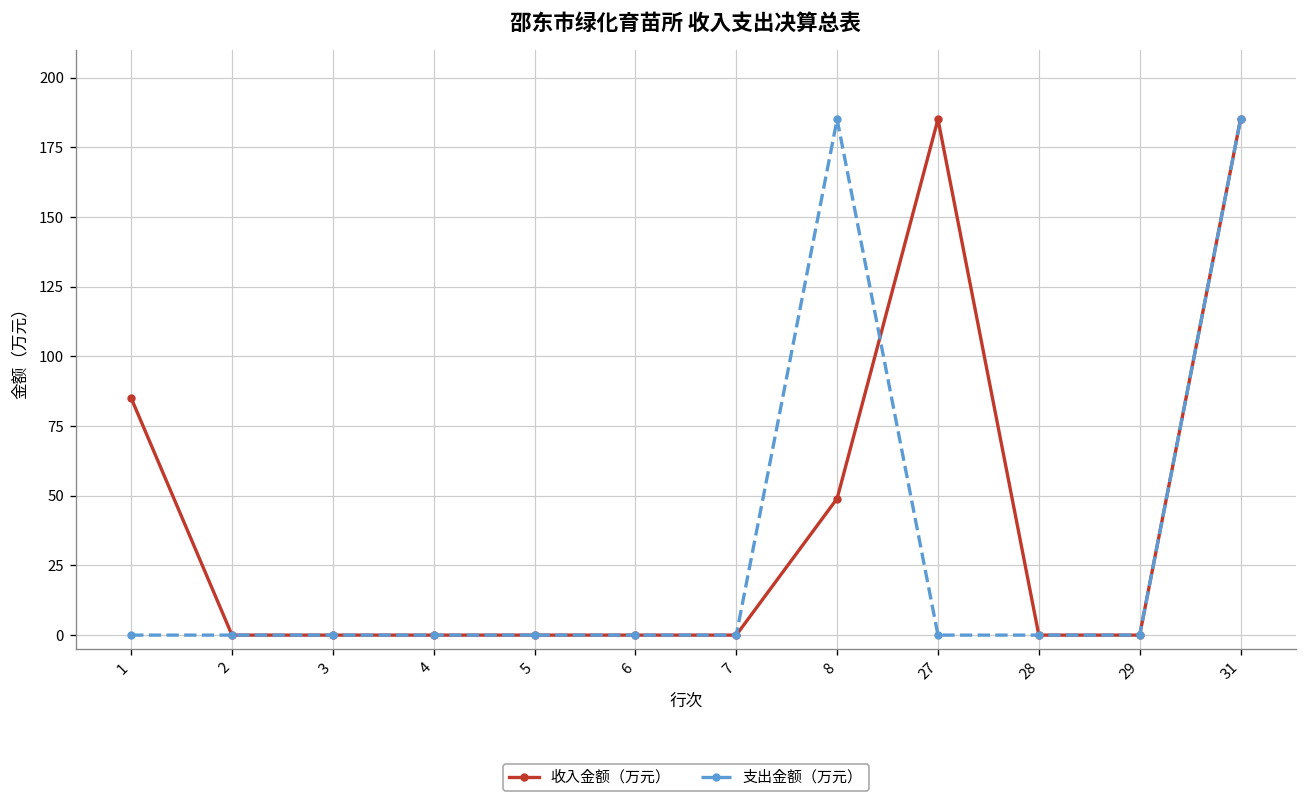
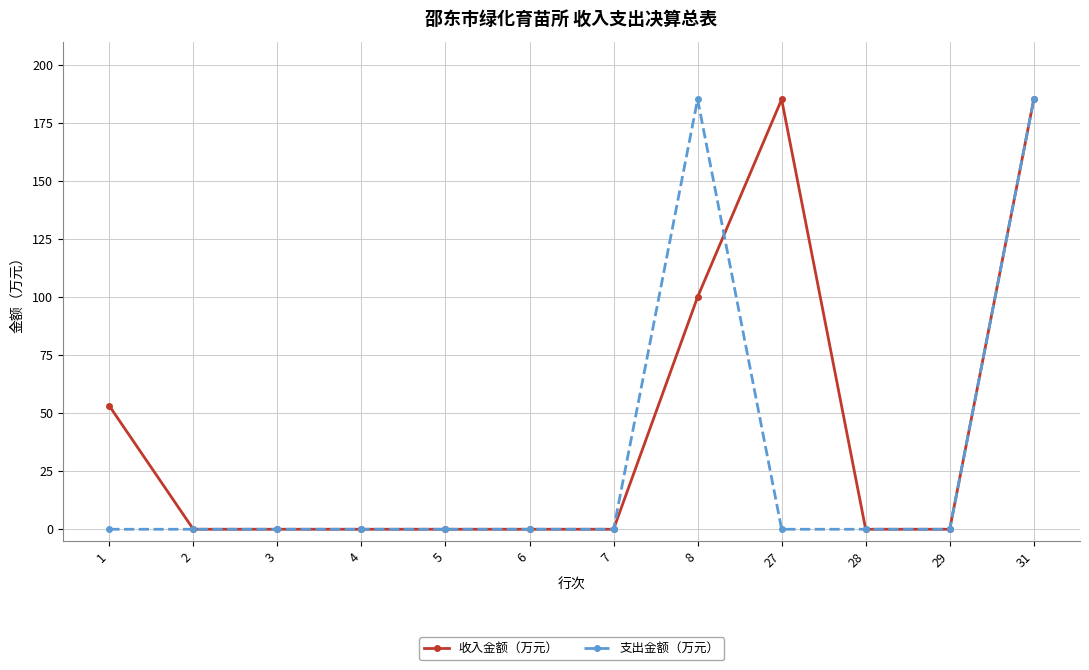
  {
    "收入金额（万元）": {
-     "1": 85,
-     "8": 49,
+     "1": 53,
+     "8": 100,
      "27": 185
    },
    "支出金额（万元）": {
      "1": 0,
      "8": 185,
      "27": 0
    }
  }
